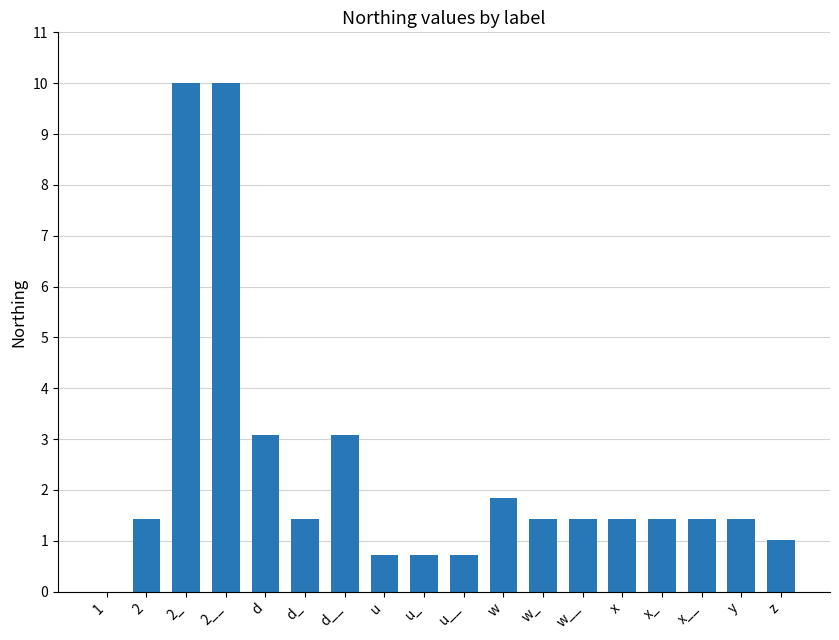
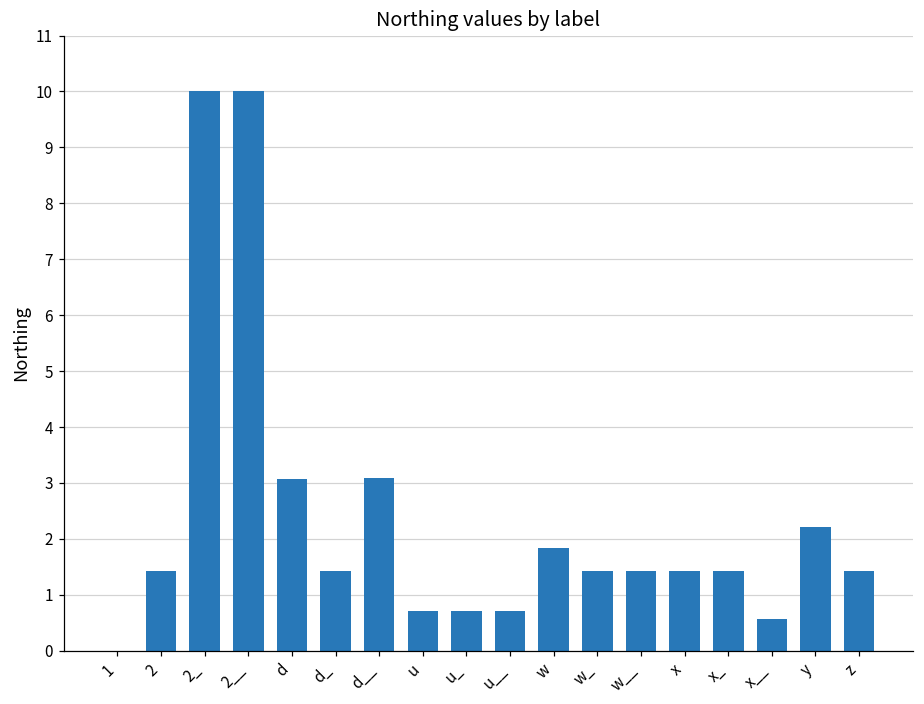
  {
    "1": 0.0,
    "2": 1.4,
    "2_": 10.0,
    "2__": 10.0,
    "d": 3.1,
    "d_": 1.4,
    "d__": 3.1,
    "u": 0.7,
    "u_": 0.7,
    "u__": 0.7,
    "w": 1.8,
    "w_": 1.4,
    "w__": 1.4,
    "x": 1.4,
    "x_": 1.4,
-   "x__": 1.4,
-   "y": 1.4,
-   "z": 1.0
+   "x__": 0.6,
+   "y": 2.2,
+   "z": 1.4
  }
